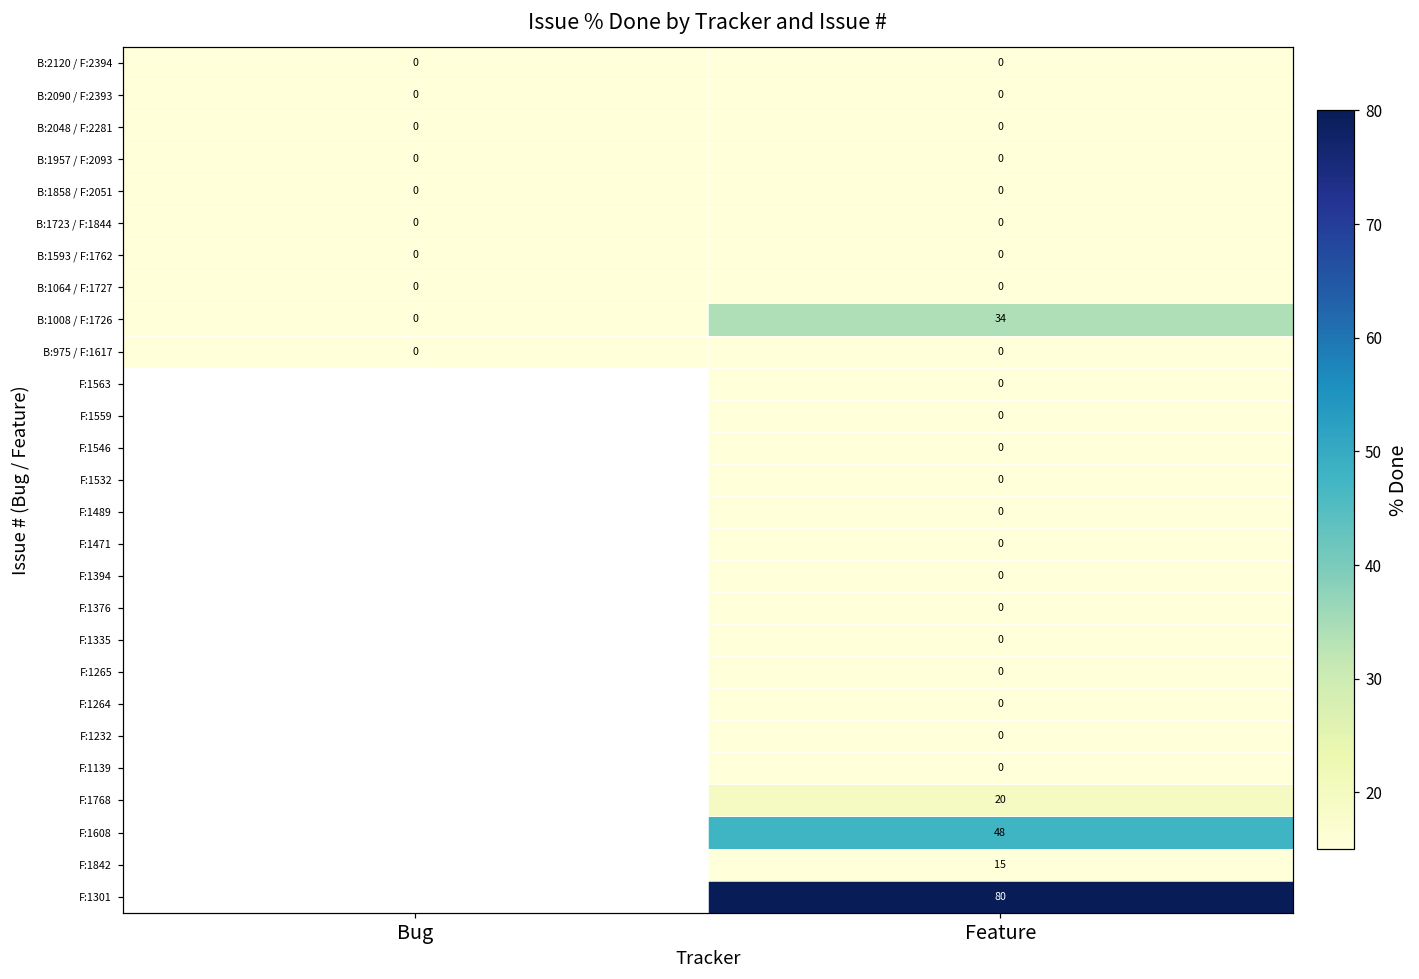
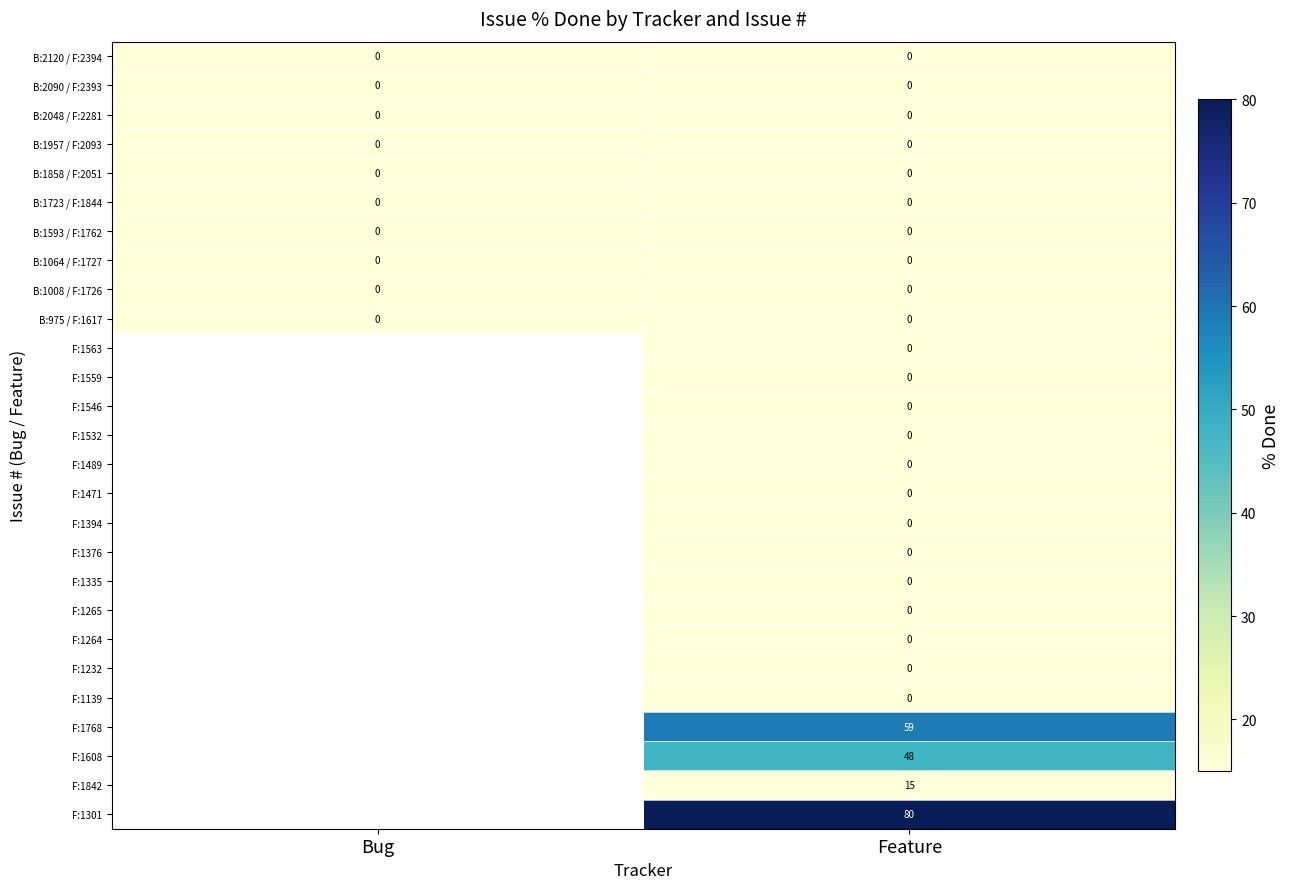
  {
    "B:2120 / F:2394": {
      "Bug": 0,
      "Feature": 0
    },
    "B:2090 / F:2393": {
      "Bug": 0,
      "Feature": 0
    },
    "B:2048 / F:2281": {
      "Bug": 0,
      "Feature": 0
    },
    "B:1957 / F:2093": {
      "Bug": 0,
      "Feature": 0
    },
    "B:1858 / F:2051": {
      "Bug": 0,
      "Feature": 0
    },
    "B:1723 / F:1844": {
      "Bug": 0,
      "Feature": 0
    },
    "B:1593 / F:1762": {
      "Bug": 0,
      "Feature": 0
    },
    "B:1064 / F:1727": {
      "Bug": 0,
      "Feature": 0
    },
    "B:1008 / F:1726": {
      "Bug": 0,
-     "Feature": 34
+     "Feature": 0
    },
    "B:975 / F:1617": {
      "Bug": 0,
      "Feature": 0
    },
    "F:1563": {
      "Feature": 0
    },
    "F:1559": {
      "Feature": 0
    },
    "F:1546": {
      "Feature": 0
    },
    "F:1532": {
      "Feature": 0
    },
    "F:1489": {
      "Feature": 0
    },
    "F:1471": {
      "Feature": 0
    },
    "F:1394": {
      "Feature": 0
    },
    "F:1376": {
      "Feature": 0
    },
    "F:1335": {
      "Feature": 0
    },
    "F:1265": {
      "Feature": 0
    },
    "F:1264": {
      "Feature": 0
    },
    "F:1232": {
      "Feature": 0
    },
    "F:1139": {
      "Feature": 0
    },
    "F:1768": {
-     "Feature": 20
+     "Feature": 59
    },
    "F:1608": {
      "Feature": 48
    },
    "F:1842": {
      "Feature": 15
    },
    "F:1301": {
      "Feature": 80
    }
  }
